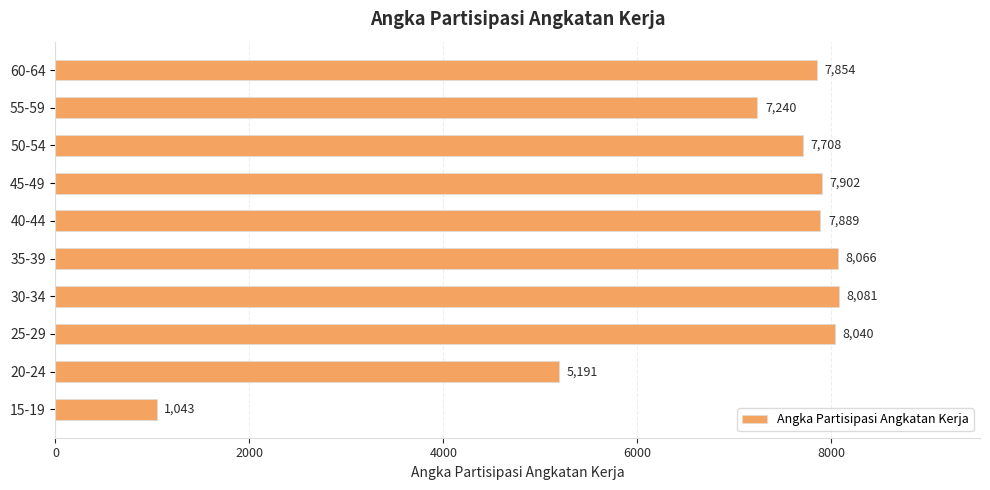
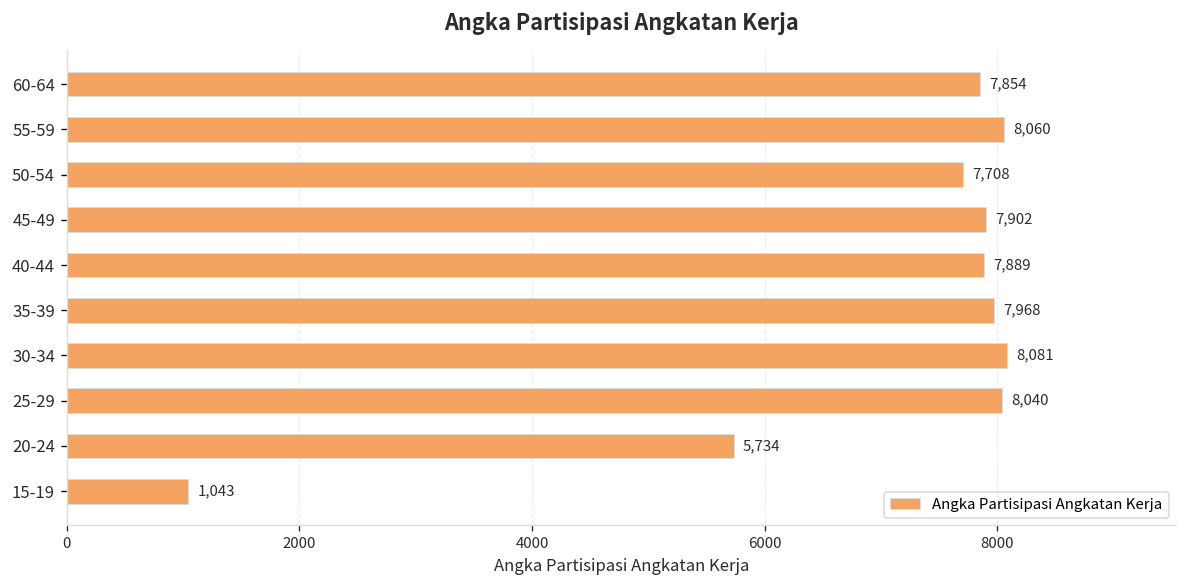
  {
    "60-64": "7,854",
-   "55-59": "7,240",
+   "55-59": "8,060",
    "50-54": "7,708",
    "45-49": "7,902",
    "40-44": "7,889",
-   "35-39": "8,066",
+   "35-39": "7,968",
    "30-34": "8,081",
    "25-29": "8,040",
-   "20-24": "5,191",
+   "20-24": "5,734",
    "15-19": "1,043"
  }
